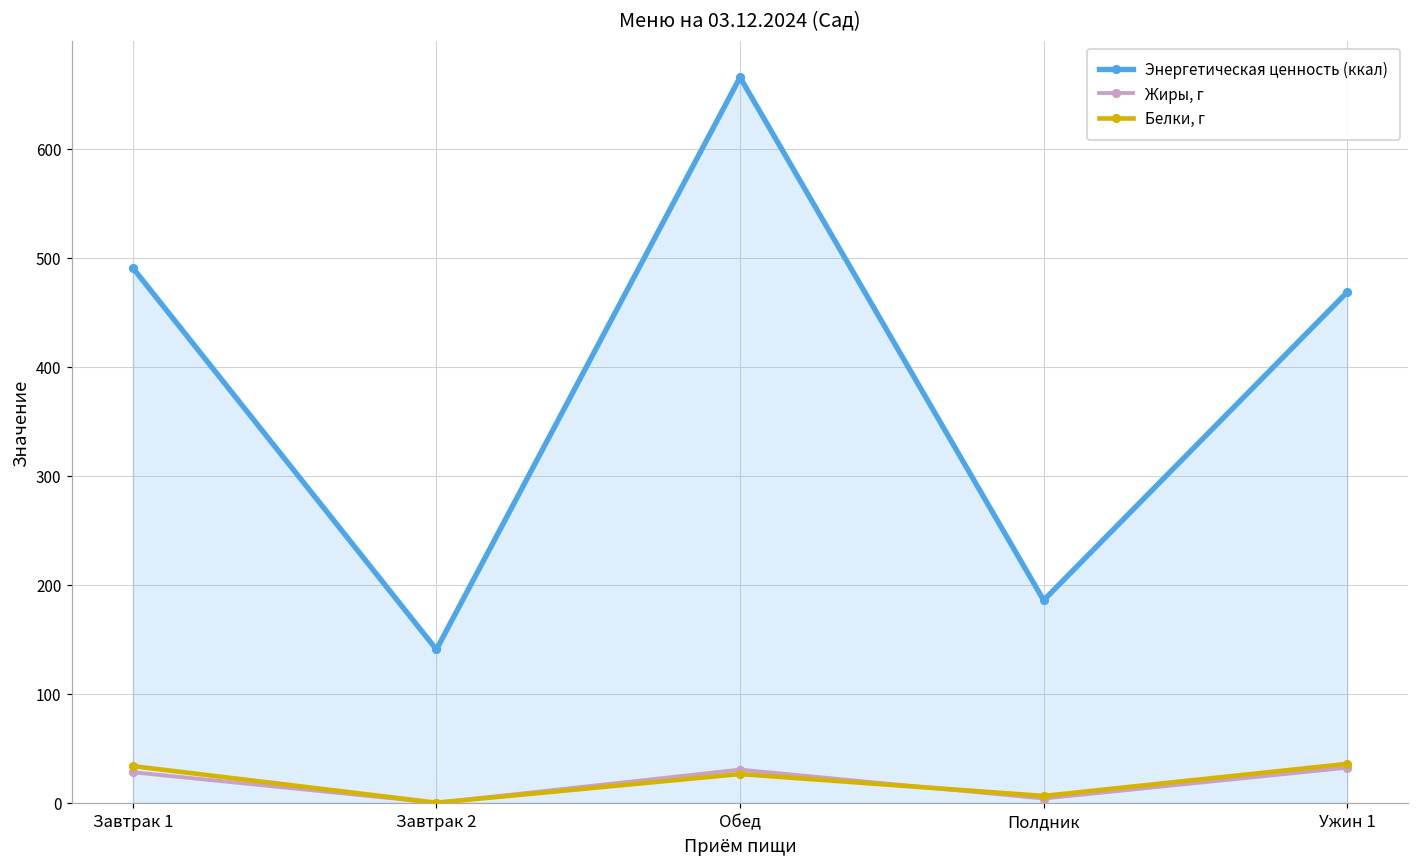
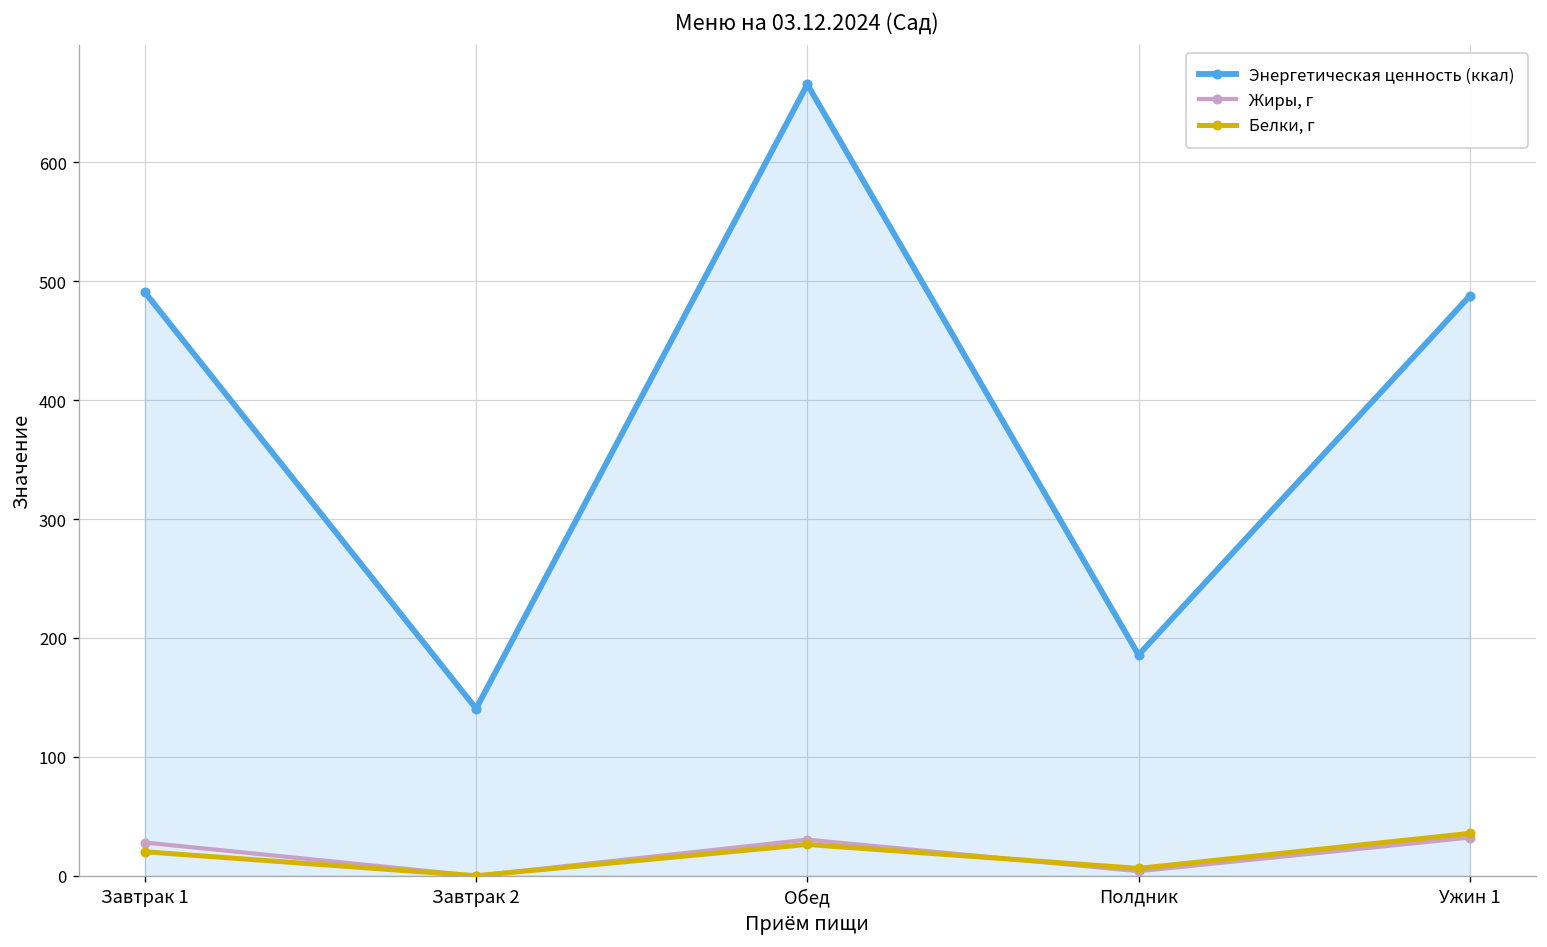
  {
    "Энергетическая ценность (ккал)": {
      "Завтрак 1": 490,
      "Завтрак 2": 140,
      "Обед": 670,
      "Полдник": 190,
-     "Ужин 1": 470
+     "Ужин 1": 490
    },
    "Жиры, г": {
      "Завтрак 1": 30,
      "Обед": 30,
      "Ужин 1": 30
    },
    "Белки, г": {
-     "Завтрак 1": 30,
+     "Завтрак 1": 20,
      "Обед": 30,
      "Ужин 1": 40
    }
  }
